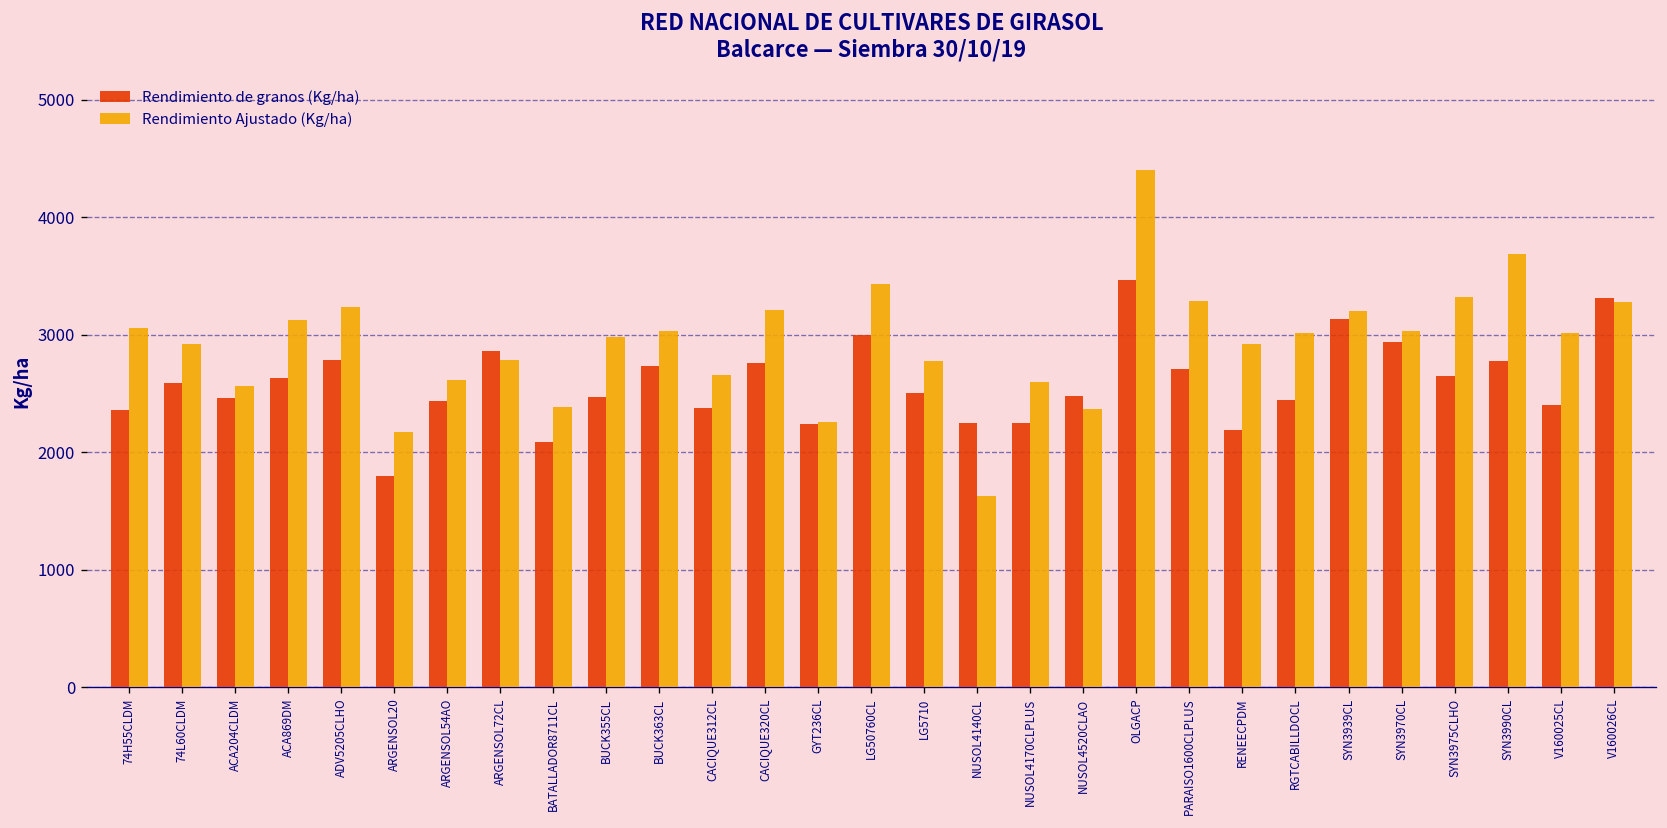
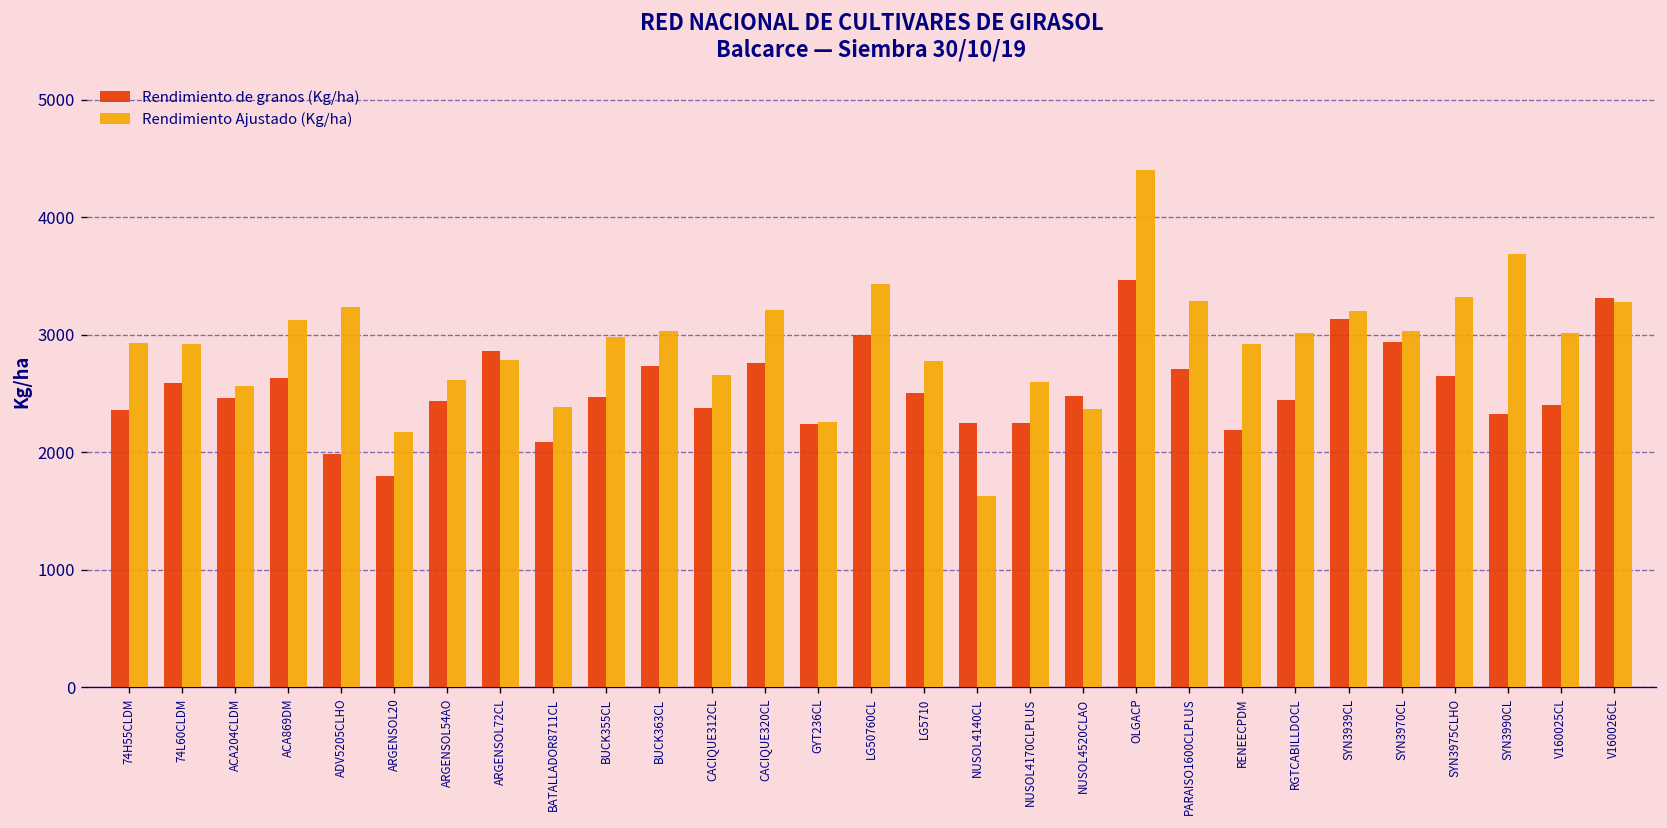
  {
    "Rendimiento de granos (Kg/ha)": {
      "74H55CLDM": 2400,
      "74L60CLDM": 2600,
      "ACA204CLDM": 2500,
      "ACA869DM": 2600,
-     "ADV5205CLHO": 2800,
+     "ADV5205CLHO": 2000,
      "ARGENSOL20": 1800,
      "ARGENSOL54AO": 2400,
      "ARGENSOL72CL": 2900,
      "BATALLADOR8711CL": 2100,
      "BUCK355CL": 2500,
      "BUCK363CL": 2700,
      "CACIQUE312CL": 2400,
      "CACIQUE320CL": 2800,
      "GYT236CL": 2200,
      "LG50760CL": 3000,
      "LG5710": 2500,
      "NUSOL4140CL": 2300,
      "NUSOL4170CLPLUS": 2300,
      "NUSOL4520CLAO": 2500,
      "OLGACP": 3500,
      "PARAISO1600CLPLUS": 2700,
      "RENEECPDM": 2200,
      "RGTCABILLDOCL": 2400,
      "SYN3939CL": 3100,
      "SYN3970CL": 2900,
      "SYN3975CLHO": 2600,
-     "SYN3990CL": 2800,
+     "SYN3990CL": 2300,
      "V160025CL": 2400,
      "V160026CL": 3300
    },
    "Rendimiento Ajustado (Kg/ha)": {
-     "74H55CLDM": 3100,
+     "74H55CLDM": 2900,
      "74L60CLDM": 2900,
      "ACA204CLDM": 2600,
      "ACA869DM": 3100,
      "ADV5205CLHO": 3200,
      "ARGENSOL20": 2200,
      "ARGENSOL54AO": 2600,
      "ARGENSOL72CL": 2800,
      "BATALLADOR8711CL": 2400,
      "BUCK355CL": 3000,
      "BUCK363CL": 3000,
      "CACIQUE312CL": 2700,
      "CACIQUE320CL": 3200,
      "GYT236CL": 2300,
      "LG50760CL": 3400,
      "LG5710": 2800,
      "NUSOL4140CL": 1600,
      "NUSOL4170CLPLUS": 2600,
      "NUSOL4520CLAO": 2400,
      "OLGACP": 4400,
      "PARAISO1600CLPLUS": 3300,
      "RENEECPDM": 2900,
      "RGTCABILLDOCL": 3000,
      "SYN3939CL": 3200,
      "SYN3970CL": 3000,
      "SYN3975CLHO": 3300,
      "SYN3990CL": 3700,
      "V160025CL": 3000,
      "V160026CL": 3300
    }
  }
